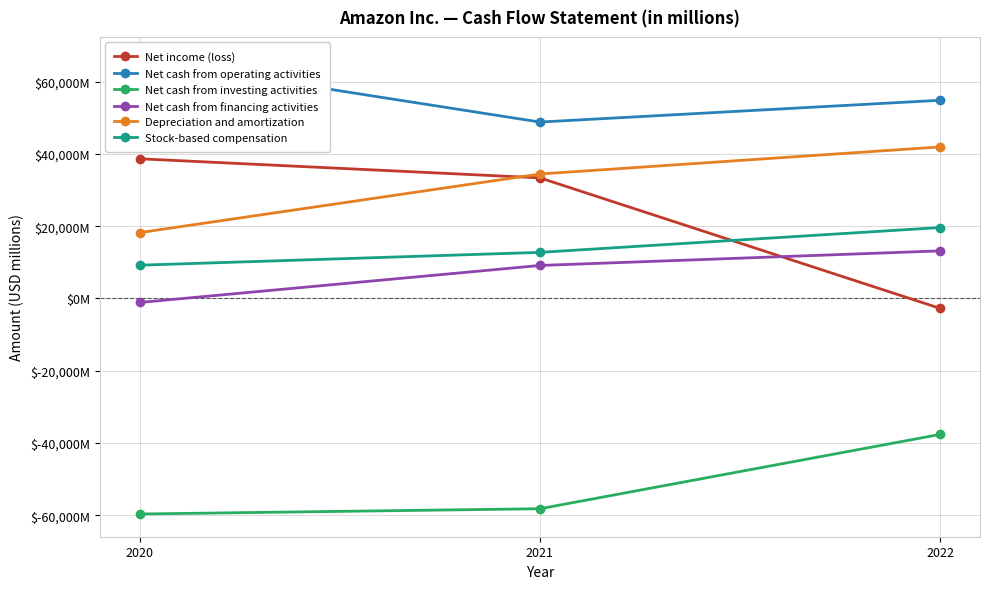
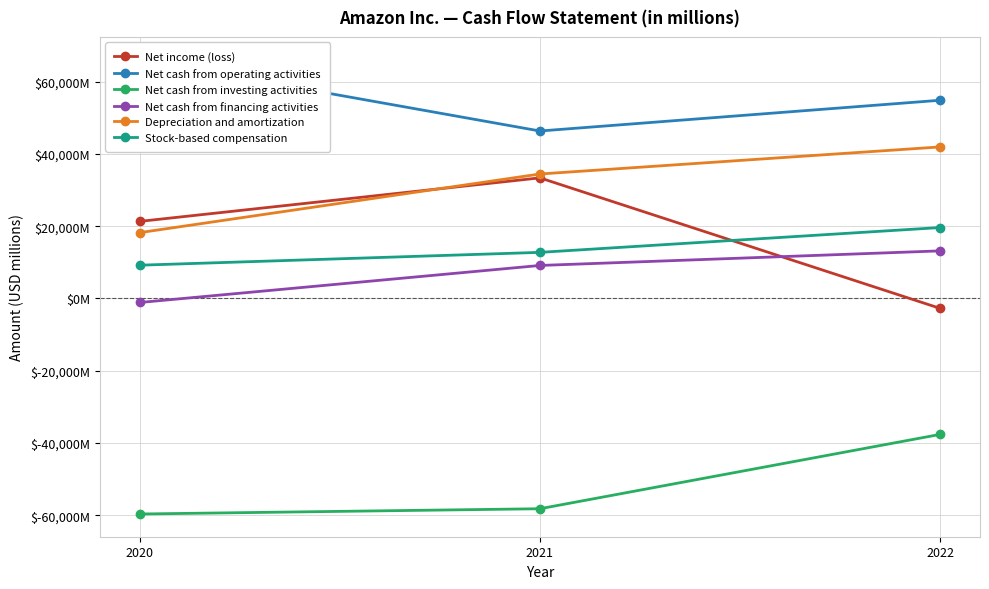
  {
    "Net income (loss)": {
-     "2020": "$39,000,000,000",
+     "2020": "$21,000,000,000",
      "2021": "$33,000,000,000",
      "2022": "$-3,000,000,000"
    },
    "Net cash from operating activities": {
-     "2021": "$49,000,000,000",
+     "2021": "$46,000,000,000",
      "2022": "$55,000,000,000"
    },
    "Net cash from financing activities": {
      "2020": "$-1,000,000,000",
      "2021": "$9,000,000,000",
      "2022": "$13,000,000,000"
    },
    "Depreciation and amortization": {
      "2020": "$18,000,000,000",
      "2021": "$34,000,000,000",
      "2022": "$42,000,000,000"
    }
  }
